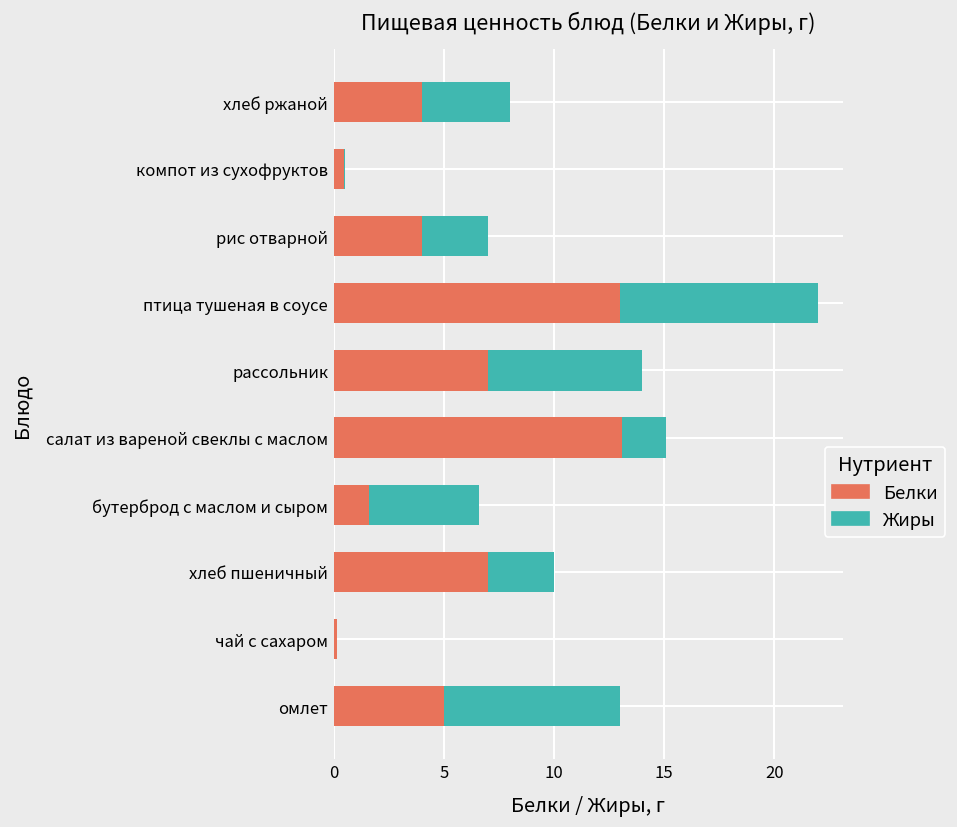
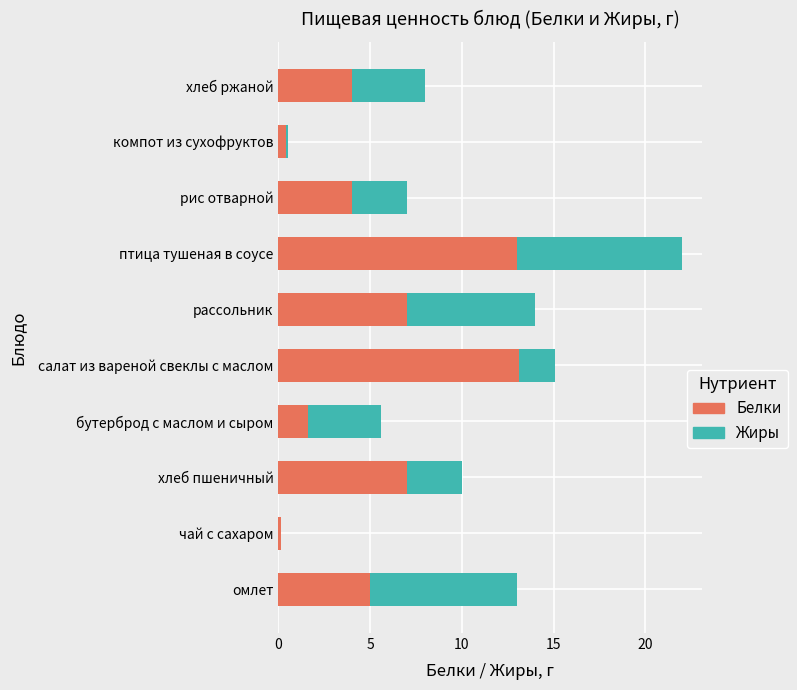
  {
    "Белки": {
      "хлеб ржаной": 4,
      "компот из сухофруктов": 0.4,
      "рис отварной": 4,
      "птица тушеная в соусе": 13,
      "рассольник": 7,
      "салат из вареной свеклы с маслом": 13,
      "бутерброд с маслом и сыром": 1.6,
      "хлеб пшеничный": 7,
      "омлет": 5
    },
    "Жиры": {
      "хлеб ржаной": 4,
      "рис отварной": 3,
      "птица тушеная в соусе": 9,
      "рассольник": 7,
      "салат из вареной свеклы с маслом": 2,
-     "бутерброд с маслом и сыром": 5,
+     "бутерброд с маслом и сыром": 4,
      "хлеб пшеничный": 3,
      "чай с сахаром": 0,
      "омлет": 8
    }
  }
